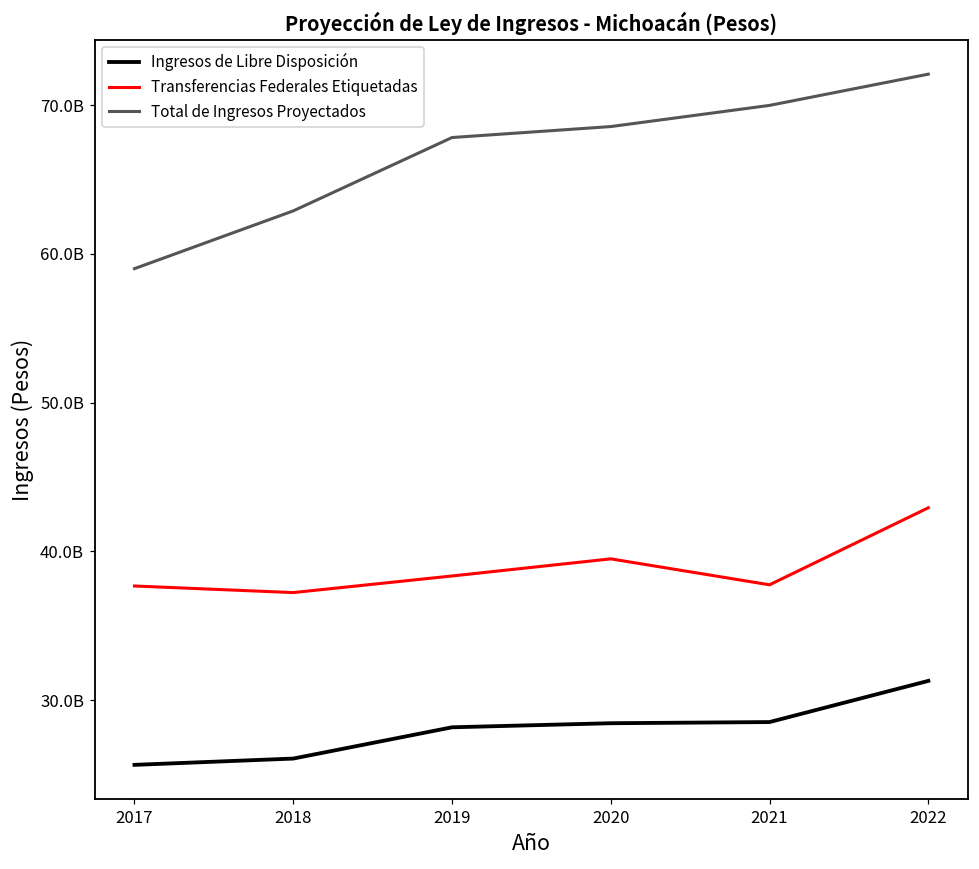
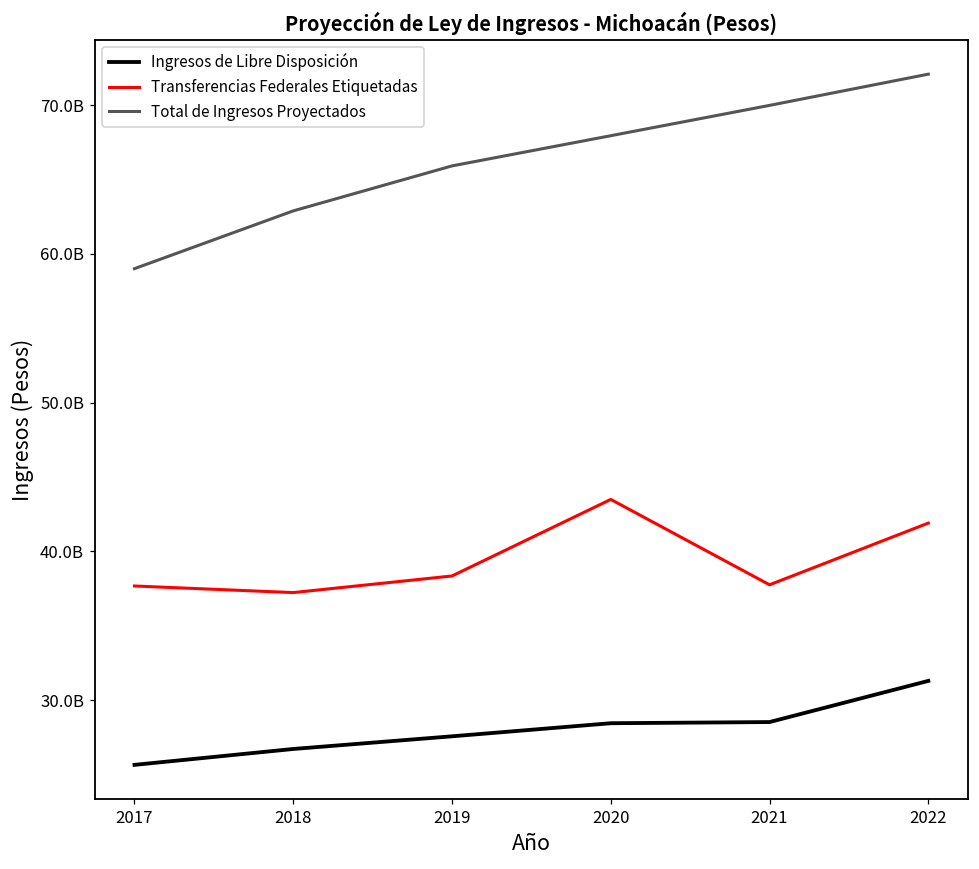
  {
    "Ingresos de Libre Disposición": {
      "2017": 25600000000,
-     "2018": 26100000000,
-     "2019": 28200000000,
+     "2018": 26700000000,
+     "2019": 27600000000,
      "2020": 28400000000,
      "2021": 28500000000,
      "2022": 31300000000
    },
    "Transferencias Federales Etiquetadas": {
      "2017": 37700000000,
      "2018": 37200000000,
      "2019": 38300000000,
-     "2020": 39500000000,
+     "2020": 43500000000,
      "2021": 37800000000,
-     "2022": 42900000000
+     "2022": 41900000000
    },
    "Total de Ingresos Proyectados": {
      "2017": 59000000000,
      "2018": 62900000000,
-     "2019": 67800000000,
-     "2020": 68600000000,
+     "2019": 65900000000,
+     "2020": 67900000000,
      "2021": 70000000000,
      "2022": 72100000000
    }
  }
